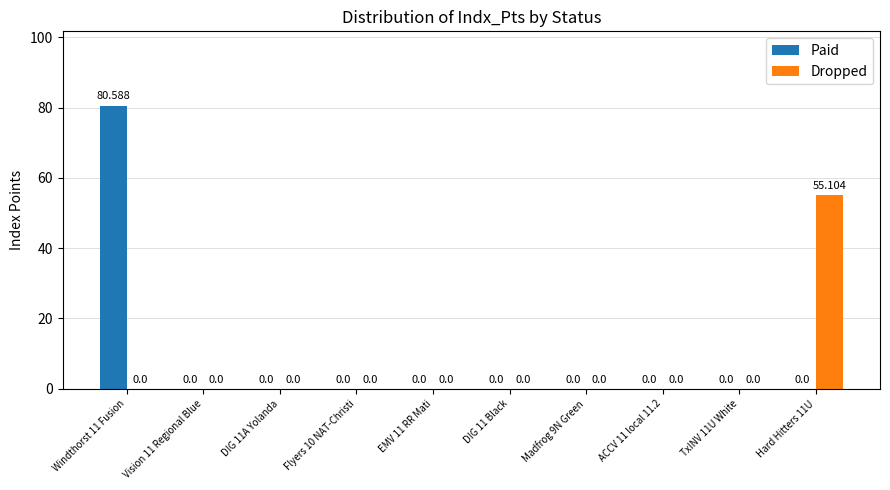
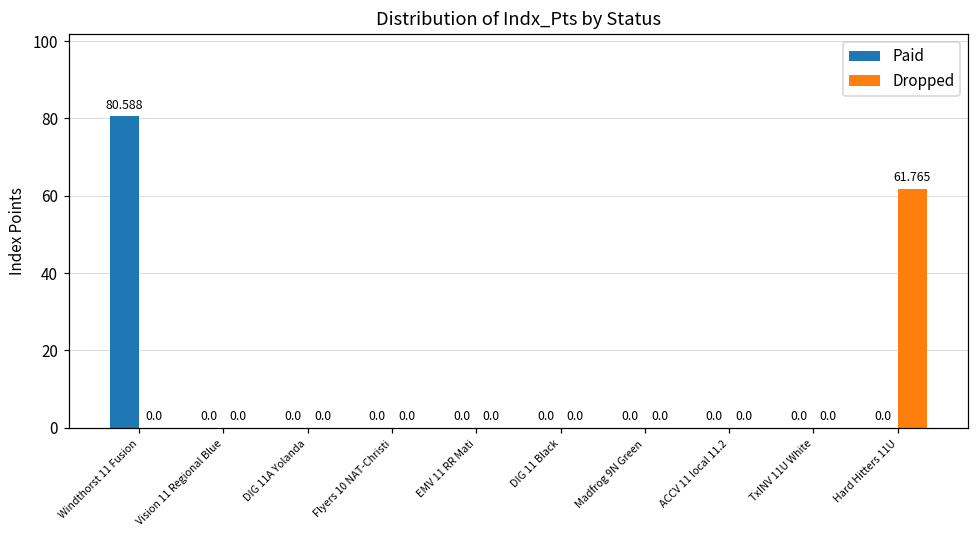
  {
    "Paid": {
      "Windthorst 11 Fusion": 80.588,
      "Vision 11 Regional Blue": 0.0,
      "DIG 11A Yolanda": 0.0,
      "Flyers 10 NAT-Christi": 0.0,
      "EMV 11 RR Mati": 0.0,
      "DIG 11 Black": 0.0,
      "Madfrog 9N Green": 0.0,
      "ACCV 11 local 11.2": 0.0,
      "TxINV 11U White": 0.0,
      "Hard Hitters 11U": 0.0
    },
    "Dropped": {
      "Windthorst 11 Fusion": 0.0,
      "Vision 11 Regional Blue": 0.0,
      "DIG 11A Yolanda": 0.0,
      "Flyers 10 NAT-Christi": 0.0,
      "EMV 11 RR Mati": 0.0,
      "DIG 11 Black": 0.0,
      "Madfrog 9N Green": 0.0,
      "ACCV 11 local 11.2": 0.0,
      "TxINV 11U White": 0.0,
-     "Hard Hitters 11U": 55.104
+     "Hard Hitters 11U": 61.765
    }
  }
